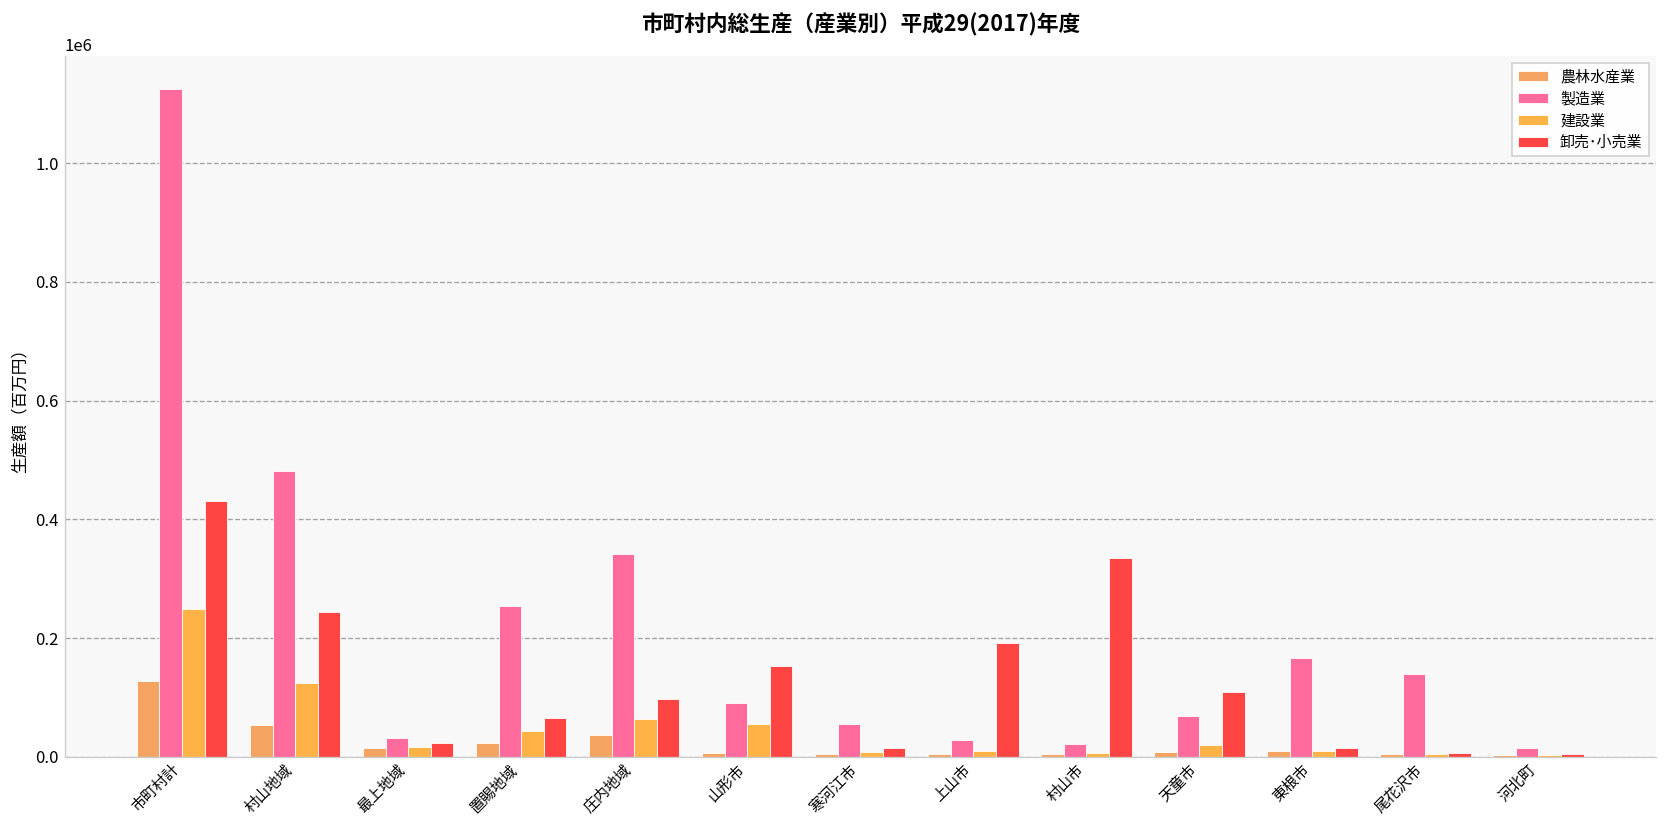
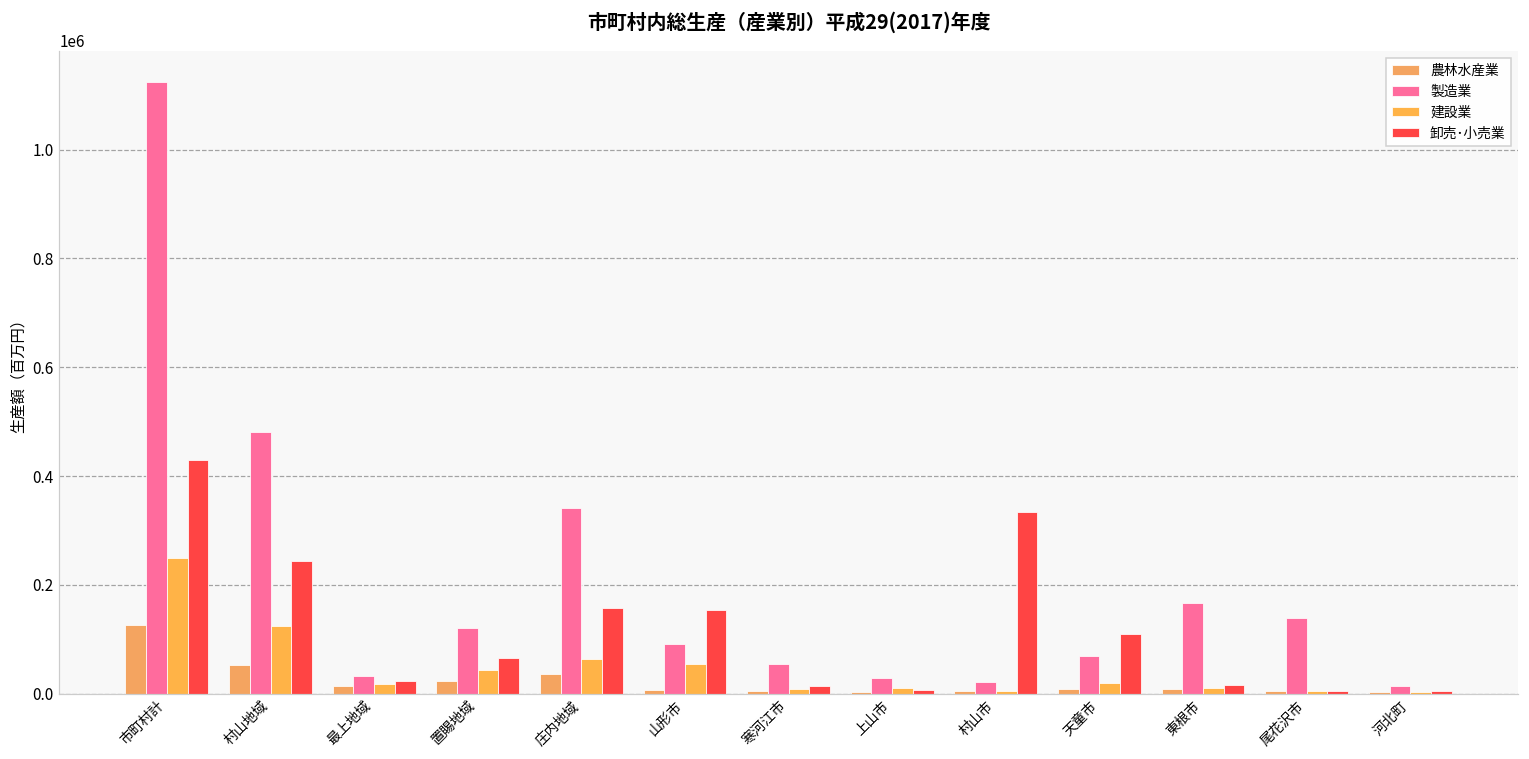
  {
    "製造業": {
      "市町村計": 1120000,
      "村山地域": 480000,
      "最上地域": 30000,
-     "置賜地域": 250000,
+     "置賜地域": 120000,
      "庄内地域": 340000,
      "山形市": 90000,
      "寒河江市": 50000,
      "上山市": 30000,
      "村山市": 20000,
      "天童市": 70000,
      "東根市": 170000,
      "尾花沢市": 140000,
      "河北町": 10000
    },
    "卸売･小売業": {
      "市町村計": 430000,
      "村山地域": 240000,
      "最上地域": 20000,
      "置賜地域": 70000,
-     "庄内地域": 100000,
+     "庄内地域": 160000,
      "山形市": 150000,
      "寒河江市": 10000,
-     "上山市": 190000,
+     "上山市": 10000,
      "村山市": 330000,
      "天童市": 110000,
      "東根市": 20000,
      "尾花沢市": 10000
    }
  }
